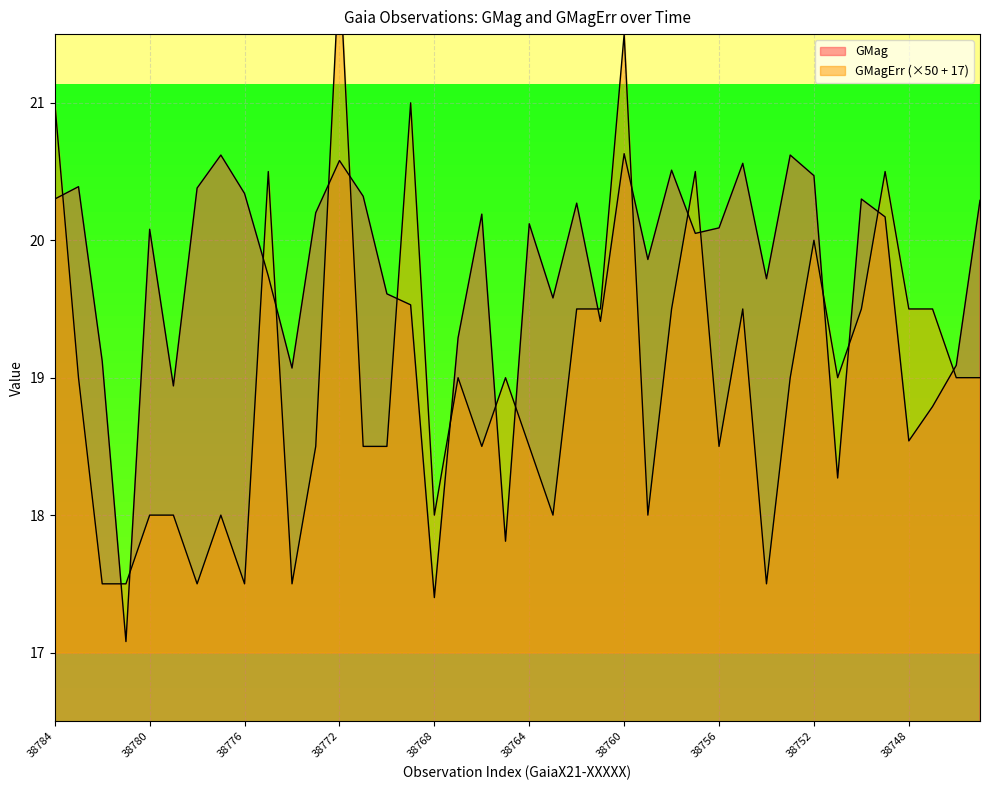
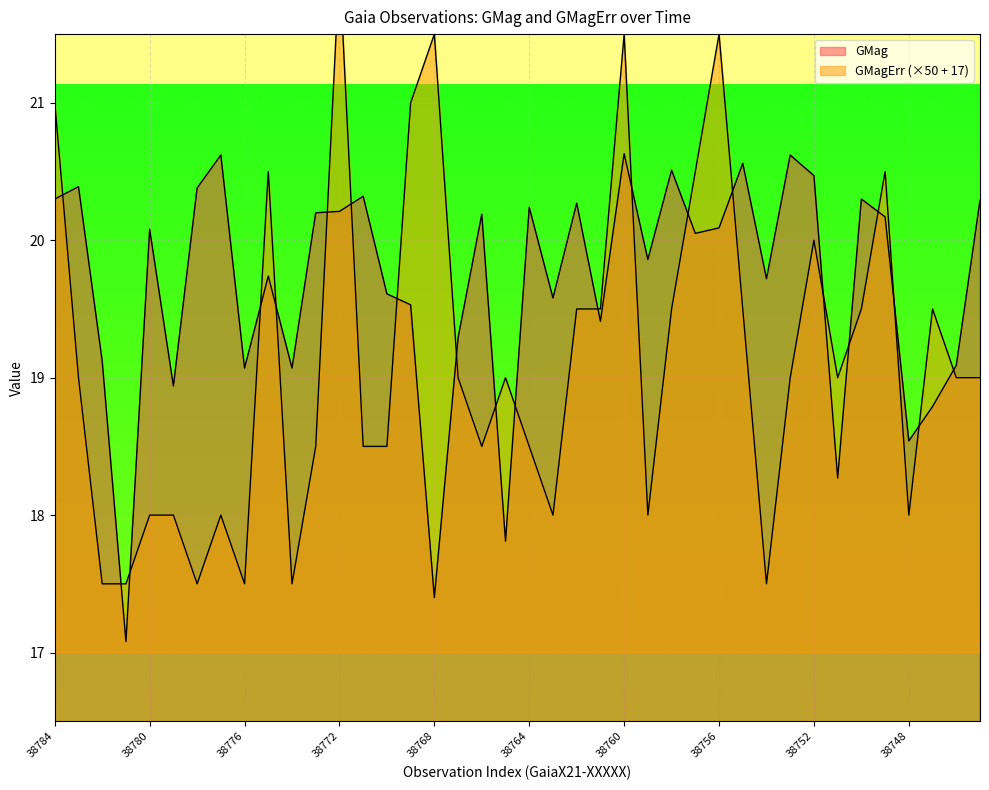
  {
    "GMag": {
      "38784": 20.30,
      "38780": 20.08,
-     "38776": 20.34,
-     "38772": 20.58,
+     "38776": 19.07,
+     "38772": 20.21,
      "38768": 17.40,
-     "38764": 20.12,
+     "38764": 20.24,
      "38760": 20.63,
      "38756": 20.09,
      "38752": 20.47,
      "38748": 18.54
    },
    "GMagErr (×50 + 17)": {
      "38784": 21.00,
      "38780": 18.00,
      "38776": 17.50,
-     "38768": 18.00,
+     "38768": 21.50,
      "38764": 18.50,
      "38760": 21.50,
-     "38756": 18.50,
+     "38756": 21.50,
      "38752": 20.00,
-     "38748": 19.50
+     "38748": 18.00
    }
  }
